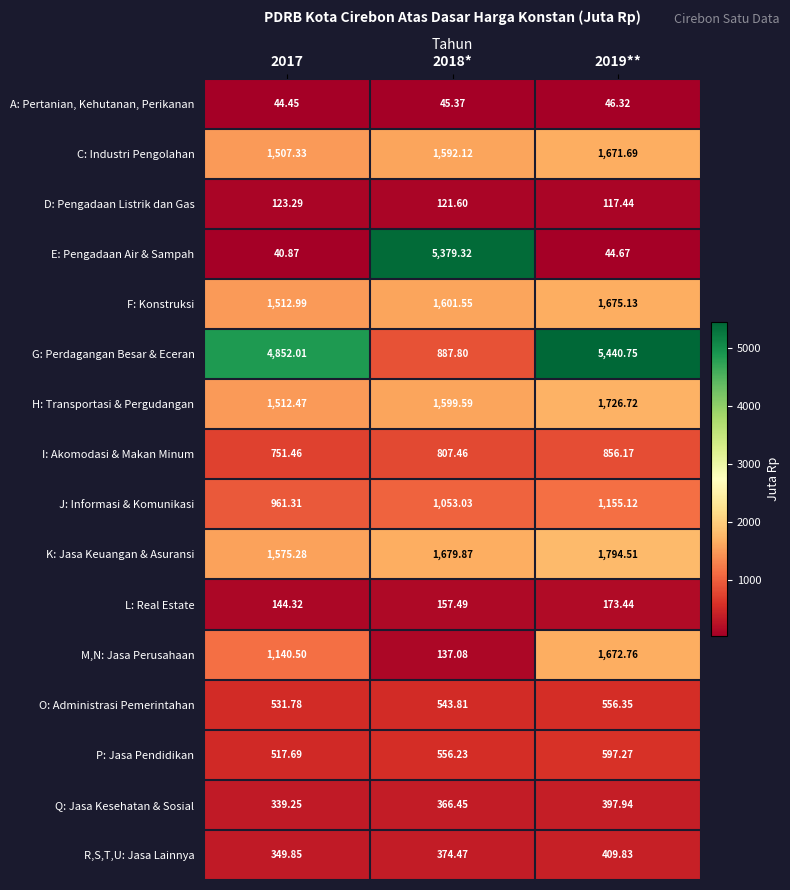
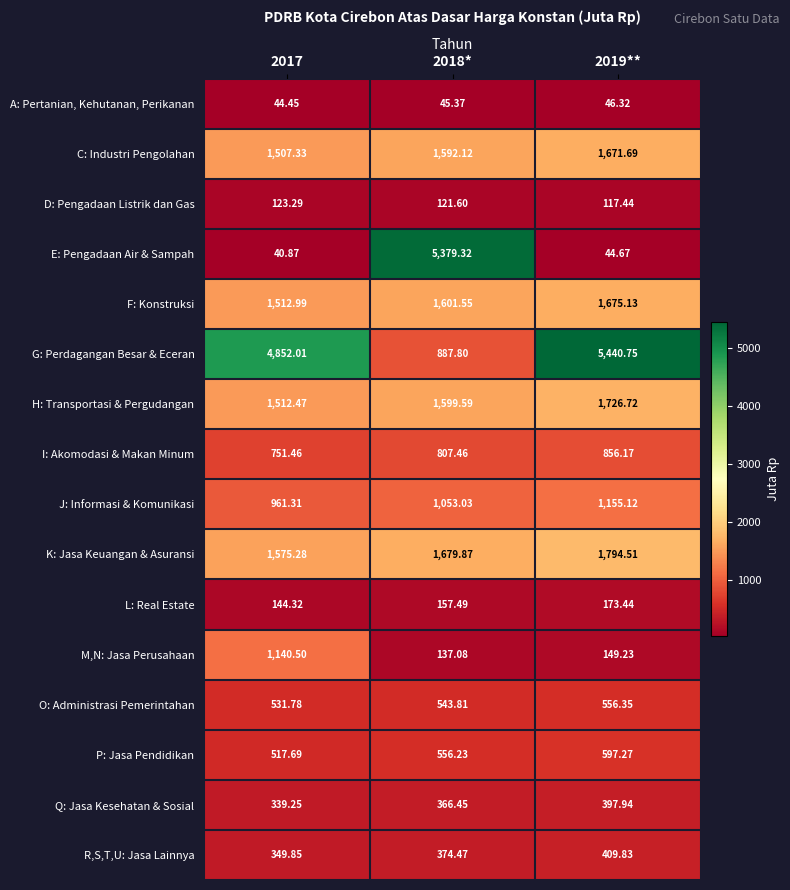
  {
    "A: Pertanian, Kehutanan, Perikanan": {
      "2017": "44.45",
      "2018*": "45.37",
      "2019**": "46.32"
    },
    "C: Industri Pengolahan": {
      "2017": "1,507.33",
      "2018*": "1,592.12",
      "2019**": "1,671.69"
    },
    "D: Pengadaan Listrik dan Gas": {
      "2017": "123.29",
      "2018*": "121.60",
      "2019**": "117.44"
    },
    "E: Pengadaan Air & Sampah": {
      "2017": "40.87",
      "2018*": "5,379.32",
      "2019**": "44.67"
    },
    "F: Konstruksi": {
      "2017": "1,512.99",
      "2018*": "1,601.55",
      "2019**": "1,675.13"
    },
    "G: Perdagangan Besar & Eceran": {
      "2017": "4,852.01",
      "2018*": "887.80",
      "2019**": "5,440.75"
    },
    "H: Transportasi & Pergudangan": {
      "2017": "1,512.47",
      "2018*": "1,599.59",
      "2019**": "1,726.72"
    },
    "I: Akomodasi & Makan Minum": {
      "2017": "751.46",
      "2018*": "807.46",
      "2019**": "856.17"
    },
    "J: Informasi & Komunikasi": {
      "2017": "961.31",
      "2018*": "1,053.03",
      "2019**": "1,155.12"
    },
    "K: Jasa Keuangan & Asuransi": {
      "2017": "1,575.28",
      "2018*": "1,679.87",
      "2019**": "1,794.51"
    },
    "L: Real Estate": {
      "2017": "144.32",
      "2018*": "157.49",
      "2019**": "173.44"
    },
    "M,N: Jasa Perusahaan": {
      "2017": "1,140.50",
      "2018*": "137.08",
-     "2019**": "1,672.76"
+     "2019**": "149.23"
    },
    "O: Administrasi Pemerintahan": {
      "2017": "531.78",
      "2018*": "543.81",
      "2019**": "556.35"
    },
    "P: Jasa Pendidikan": {
      "2017": "517.69",
      "2018*": "556.23",
      "2019**": "597.27"
    },
    "Q: Jasa Kesehatan & Sosial": {
      "2017": "339.25",
      "2018*": "366.45",
      "2019**": "397.94"
    },
    "R,S,T,U: Jasa Lainnya": {
      "2017": "349.85",
      "2018*": "374.47",
      "2019**": "409.83"
    }
  }
